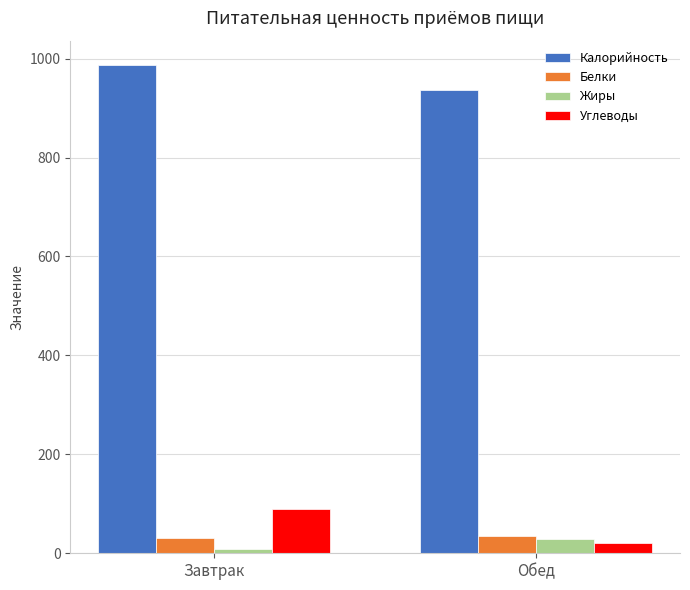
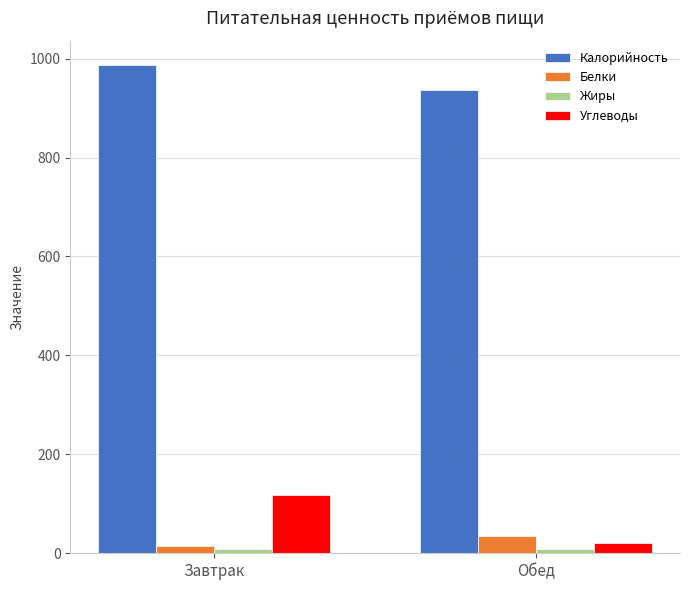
  {
    "Калорийность": {
      "Завтрак": 990,
      "Обед": 940
    },
    "Белки": {
-     "Завтрак": 30,
+     "Завтрак": 10,
      "Обед": 30
    },
    "Жиры": {
      "Завтрак": 10,
-     "Обед": 30
+     "Обед": 10
    },
    "Углеводы": {
-     "Завтрак": 90,
+     "Завтрак": 120,
      "Обед": 20
    }
  }
